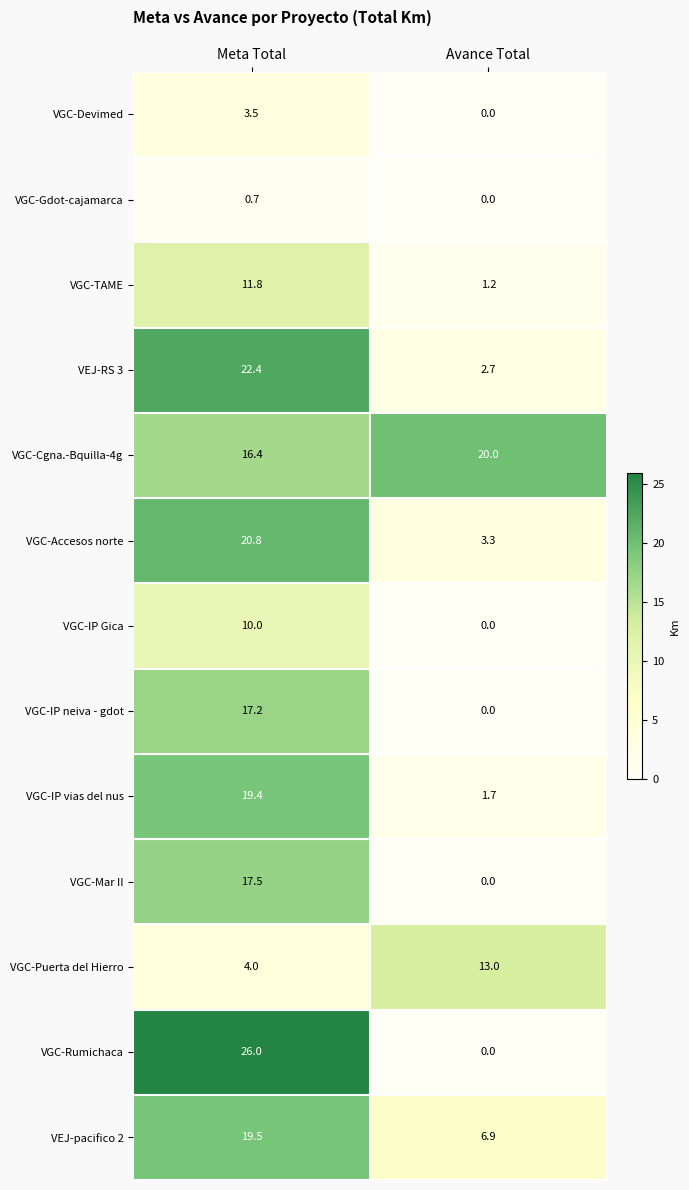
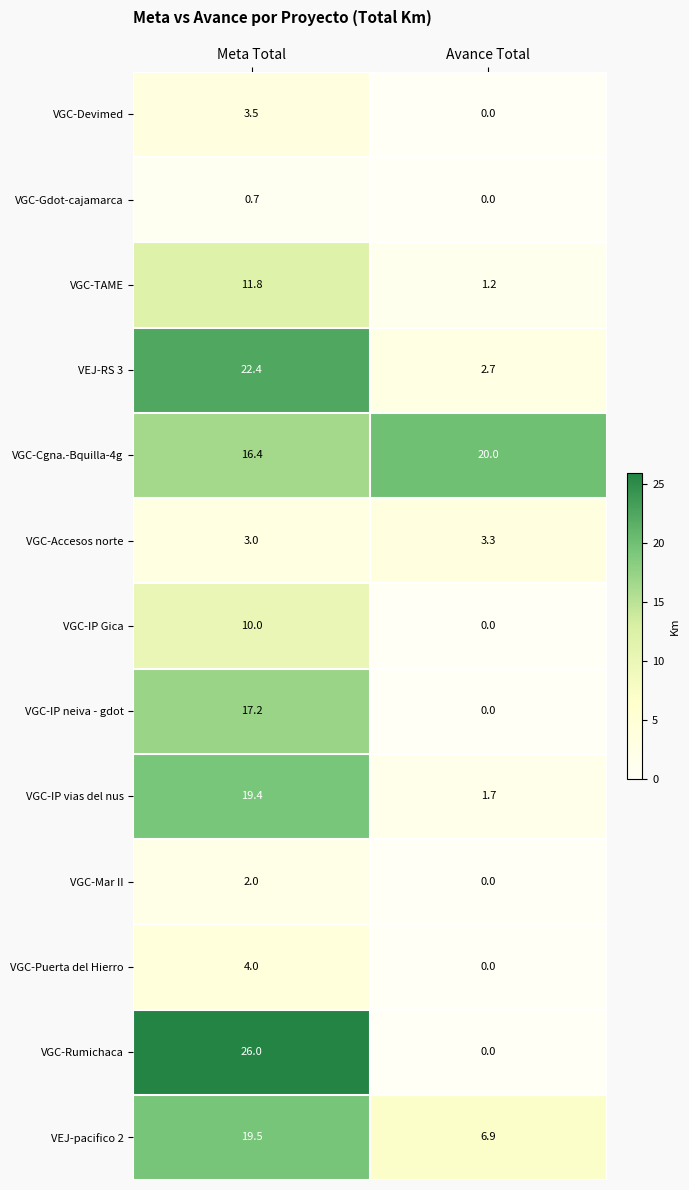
  {
    "VGC-Devimed": {
      "Meta Total": 3.5,
      "Avance Total": 0.0
    },
    "VGC-Gdot-cajamarca": {
      "Meta Total": 0.7,
      "Avance Total": 0.0
    },
    "VGC-TAME": {
      "Meta Total": 11.8,
      "Avance Total": 1.2
    },
    "VEJ-RS 3": {
      "Meta Total": 22.4,
      "Avance Total": 2.7
    },
    "VGC-Cgna.-Bquilla-4g": {
      "Meta Total": 16.4,
      "Avance Total": 20.0
    },
    "VGC-Accesos norte": {
-     "Meta Total": 20.8,
+     "Meta Total": 3.0,
      "Avance Total": 3.3
    },
    "VGC-IP Gica": {
      "Meta Total": 10.0,
      "Avance Total": 0.0
    },
    "VGC-IP neiva - gdot": {
      "Meta Total": 17.2,
      "Avance Total": 0.0
    },
    "VGC-IP vias del nus": {
      "Meta Total": 19.4,
      "Avance Total": 1.7
    },
    "VGC-Mar II": {
-     "Meta Total": 17.5,
+     "Meta Total": 2.0,
      "Avance Total": 0.0
    },
    "VGC-Puerta del Hierro": {
      "Meta Total": 4.0,
-     "Avance Total": 13.0
+     "Avance Total": 0.0
    },
    "VGC-Rumichaca": {
      "Meta Total": 26.0,
      "Avance Total": 0.0
    },
    "VEJ-pacifico 2": {
      "Meta Total": 19.5,
      "Avance Total": 6.9
    }
  }
